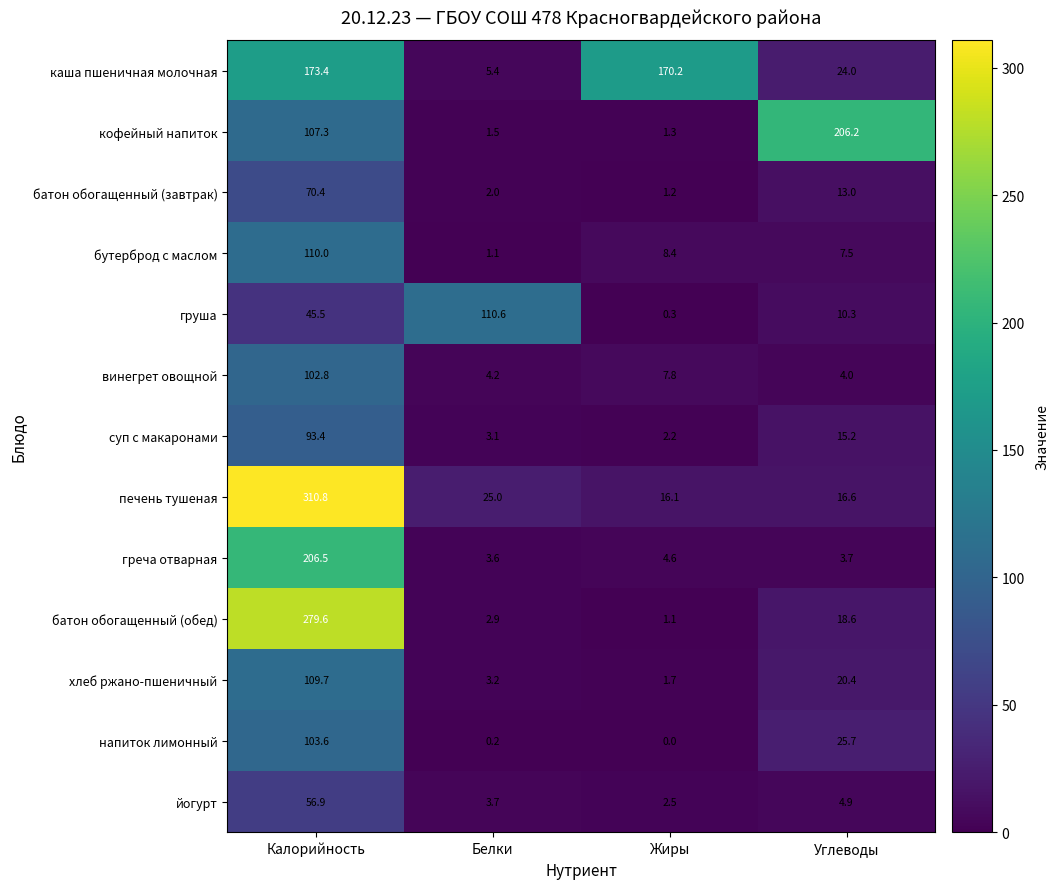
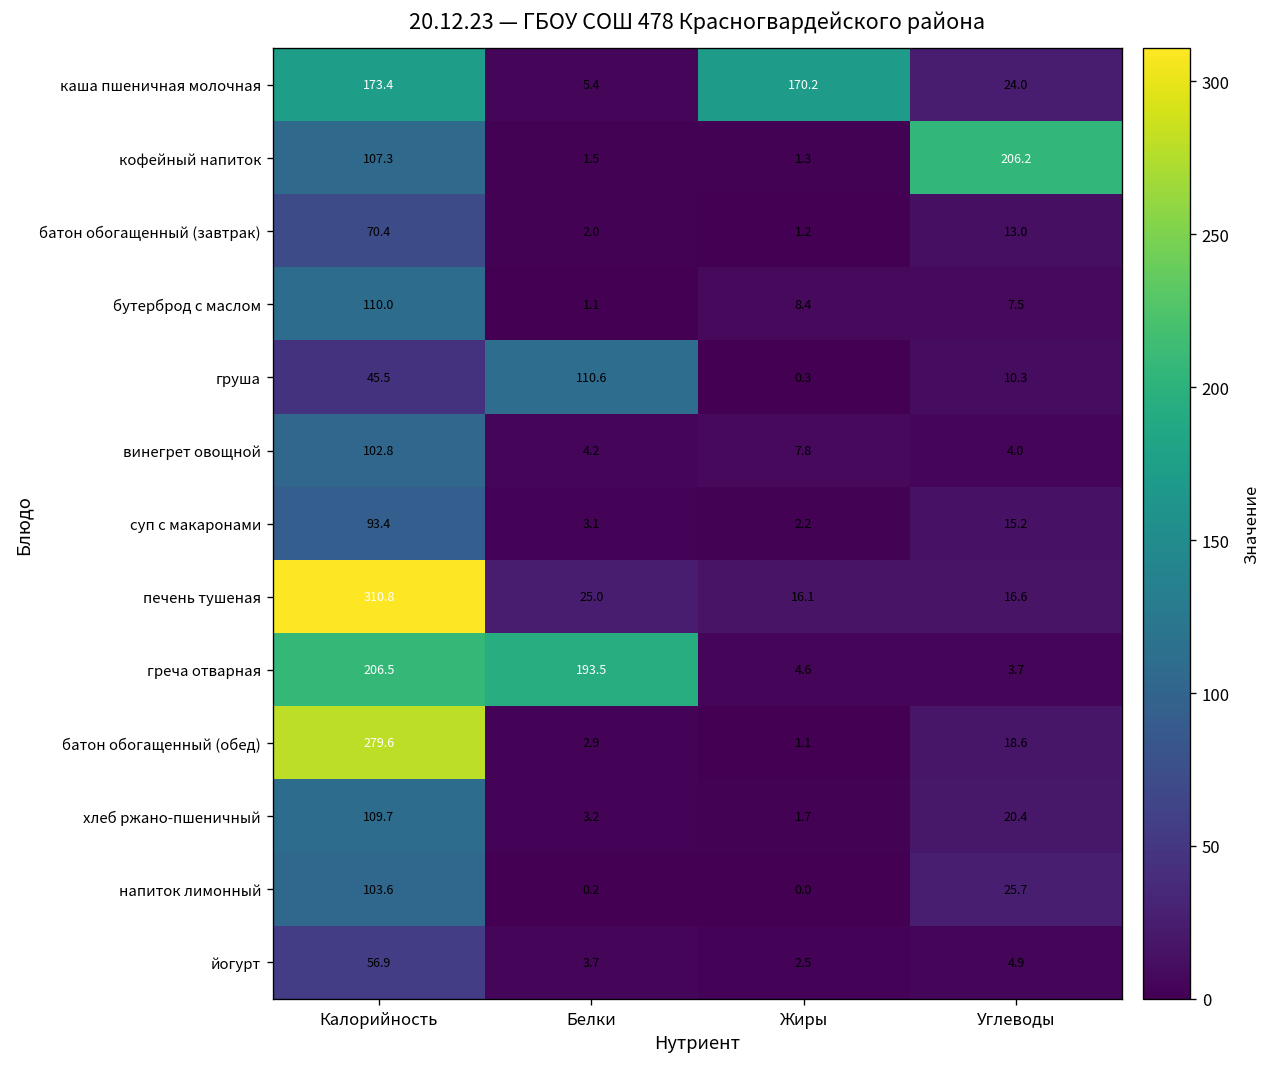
  {
    "каша пшеничная молочная": {
      "Калорийность": 173.4,
      "Белки": 5.4,
      "Жиры": 170.2,
      "Углеводы": 24.0
    },
    "кофейный напиток": {
      "Калорийность": 107.3,
      "Белки": 1.5,
      "Жиры": 1.3,
      "Углеводы": 206.2
    },
    "батон обогащенный (завтрак)": {
      "Калорийность": 70.4,
      "Белки": 2.0,
      "Жиры": 1.2,
      "Углеводы": 13.0
    },
    "бутерброд с маслом": {
      "Калорийность": 110.0,
      "Белки": 1.1,
      "Жиры": 8.4,
      "Углеводы": 7.5
    },
    "груша": {
      "Калорийность": 45.5,
      "Белки": 110.6,
      "Жиры": 0.3,
      "Углеводы": 10.3
    },
    "винегрет овощной": {
      "Калорийность": 102.8,
      "Белки": 4.2,
      "Жиры": 7.8,
      "Углеводы": 4.0
    },
    "суп с макаронами": {
      "Калорийность": 93.4,
      "Белки": 3.1,
      "Жиры": 2.2,
      "Углеводы": 15.2
    },
    "печень тушеная": {
      "Калорийность": 310.8,
      "Белки": 25.0,
      "Жиры": 16.1,
      "Углеводы": 16.6
    },
    "греча отварная": {
      "Калорийность": 206.5,
-     "Белки": 3.6,
+     "Белки": 193.5,
      "Жиры": 4.6,
      "Углеводы": 3.7
    },
    "батон обогащенный (обед)": {
      "Калорийность": 279.6,
      "Белки": 2.9,
      "Жиры": 1.1,
      "Углеводы": 18.6
    },
    "хлеб ржано-пшеничный": {
      "Калорийность": 109.7,
      "Белки": 3.2,
      "Жиры": 1.7,
      "Углеводы": 20.4
    },
    "напиток лимонный": {
      "Калорийность": 103.6,
      "Белки": 0.2,
      "Жиры": 0.0,
      "Углеводы": 25.7
    },
    "йогурт": {
      "Калорийность": 56.9,
      "Белки": 3.7,
      "Жиры": 2.5,
      "Углеводы": 4.9
    }
  }
